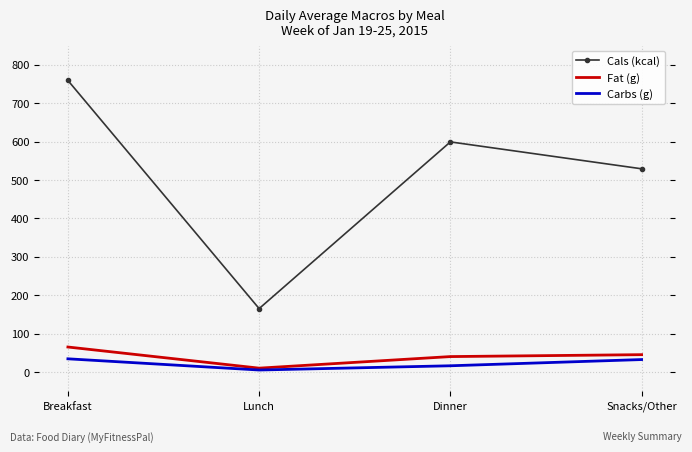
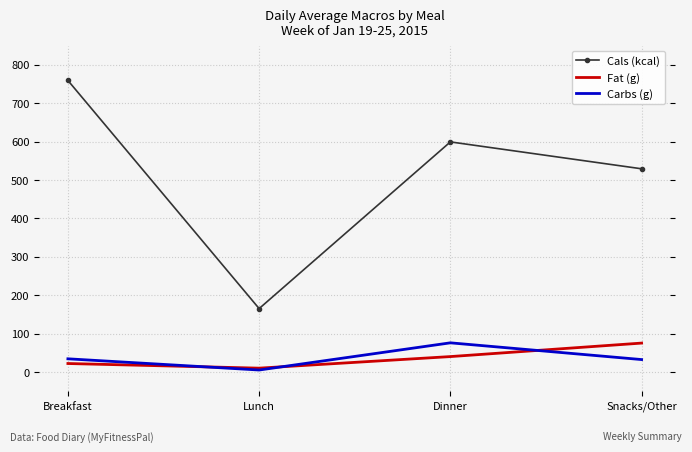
  {
    "Cals (kcal)": {
      "Breakfast": 760,
      "Lunch": 170,
      "Dinner": 600,
      "Snacks/Other": 530
    },
    "Fat (g)": {
-     "Breakfast": 60,
+     "Breakfast": 20,
      "Dinner": 40,
-     "Snacks/Other": 50
+     "Snacks/Other": 80
    },
    "Carbs (g)": {
      "Breakfast": 30,
-     "Dinner": 20,
+     "Dinner": 80,
      "Snacks/Other": 30
    }
  }
